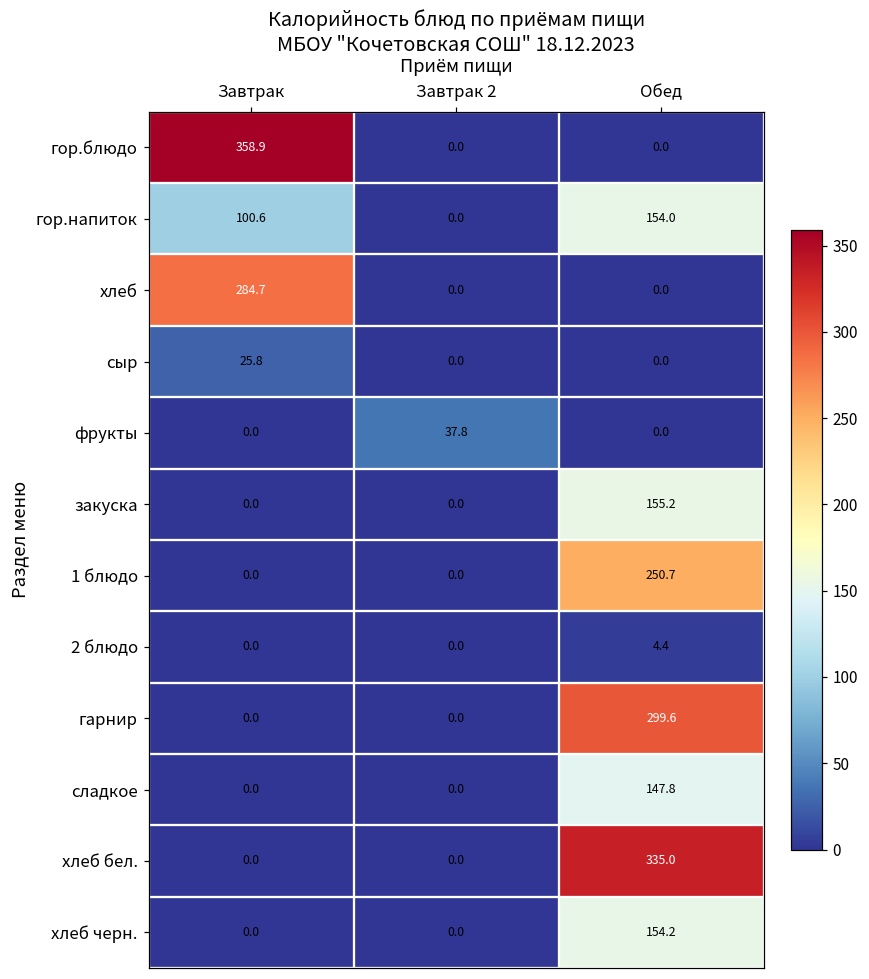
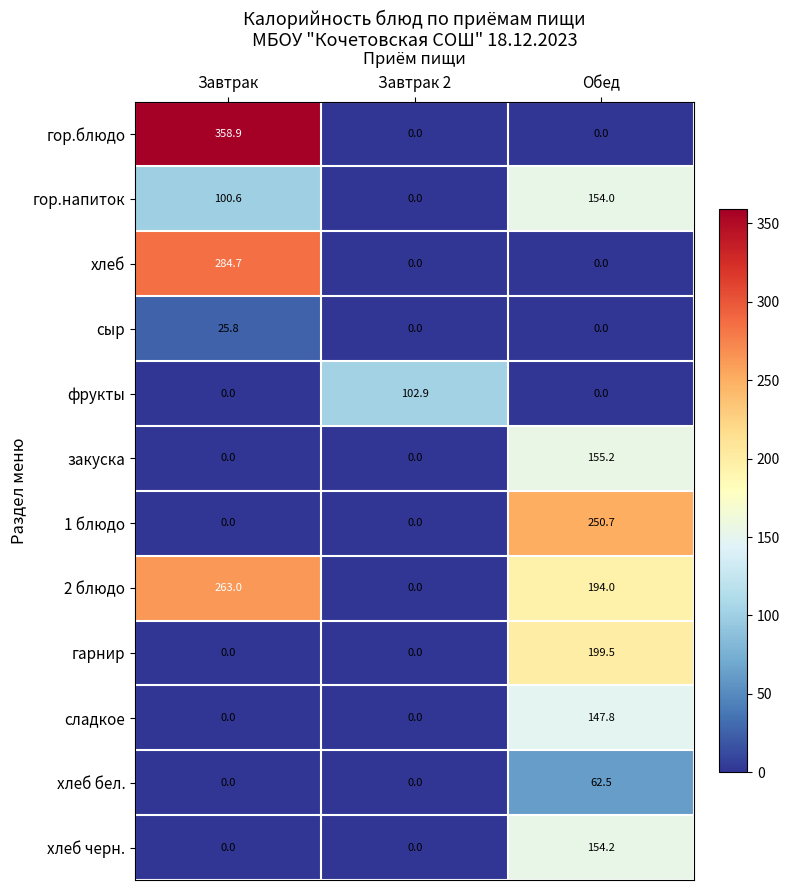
  {
    "гор.блюдо": {
      "Завтрак": 358.9,
      "Завтрак 2": 0.0,
      "Обед": 0.0
    },
    "гор.напиток": {
      "Завтрак": 100.6,
      "Завтрак 2": 0.0,
      "Обед": 154.0
    },
    "хлеб": {
      "Завтрак": 284.7,
      "Завтрак 2": 0.0,
      "Обед": 0.0
    },
    "сыр": {
      "Завтрак": 25.8,
      "Завтрак 2": 0.0,
      "Обед": 0.0
    },
    "фрукты": {
      "Завтрак": 0.0,
-     "Завтрак 2": 37.8,
+     "Завтрак 2": 102.9,
      "Обед": 0.0
    },
    "закуска": {
      "Завтрак": 0.0,
      "Завтрак 2": 0.0,
      "Обед": 155.2
    },
    "1 блюдо": {
      "Завтрак": 0.0,
      "Завтрак 2": 0.0,
      "Обед": 250.7
    },
    "2 блюдо": {
-     "Завтрак": 0.0,
+     "Завтрак": 263.0,
      "Завтрак 2": 0.0,
-     "Обед": 4.4
+     "Обед": 194.0
    },
    "гарнир": {
      "Завтрак": 0.0,
      "Завтрак 2": 0.0,
-     "Обед": 299.6
+     "Обед": 199.5
    },
    "сладкое": {
      "Завтрак": 0.0,
      "Завтрак 2": 0.0,
      "Обед": 147.8
    },
    "хлеб бел.": {
      "Завтрак": 0.0,
      "Завтрак 2": 0.0,
-     "Обед": 335.0
+     "Обед": 62.5
    },
    "хлеб черн.": {
      "Завтрак": 0.0,
      "Завтрак 2": 0.0,
      "Обед": 154.2
    }
  }
